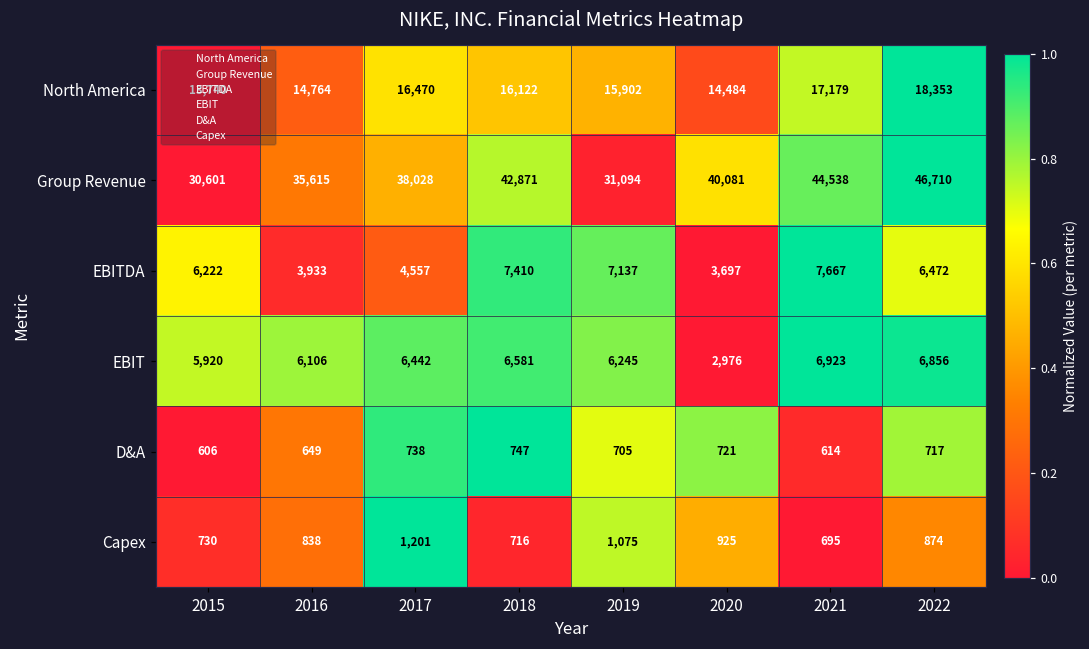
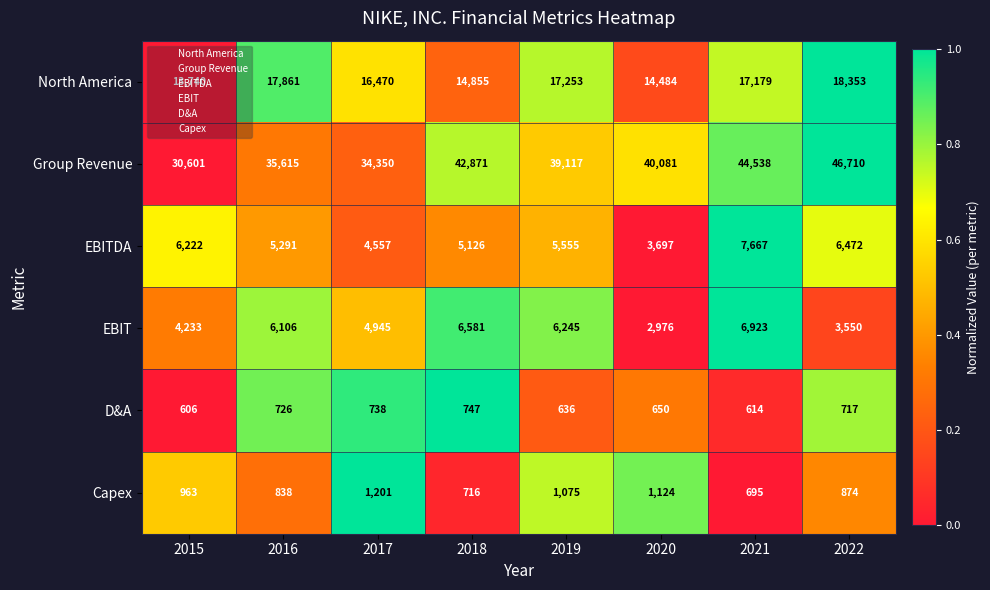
  {
    "North America": {
-     "2016": "14,764",
+     "2016": "17,861",
      "2017": "16,470",
-     "2018": "16,122",
-     "2019": "15,902",
+     "2018": "14,855",
+     "2019": "17,253",
      "2020": "14,484",
      "2021": "17,179",
      "2022": "18,353"
    },
    "Group Revenue": {
      "2015": "30,601",
      "2016": "35,615",
-     "2017": "38,028",
+     "2017": "34,350",
      "2018": "42,871",
-     "2019": "31,094",
+     "2019": "39,117",
      "2020": "40,081",
      "2021": "44,538",
      "2022": "46,710"
    },
    "EBITDA": {
      "2015": "6,222",
-     "2016": "3,933",
+     "2016": "5,291",
      "2017": "4,557",
-     "2018": "7,410",
-     "2019": "7,137",
+     "2018": "5,126",
+     "2019": "5,555",
      "2020": "3,697",
      "2021": "7,667",
      "2022": "6,472"
    },
    "EBIT": {
-     "2015": "5,920",
+     "2015": "4,233",
      "2016": "6,106",
-     "2017": "6,442",
+     "2017": "4,945",
      "2018": "6,581",
      "2019": "6,245",
      "2020": "2,976",
      "2021": "6,923",
-     "2022": "6,856"
+     "2022": "3,550"
    },
    "D&A": {
      "2015": "606",
-     "2016": "649",
+     "2016": "726",
      "2017": "738",
      "2018": "747",
-     "2019": "705",
-     "2020": "721",
+     "2019": "636",
+     "2020": "650",
      "2021": "614",
      "2022": "717"
    },
    "Capex": {
-     "2015": "730",
+     "2015": "963",
      "2016": "838",
      "2017": "1,201",
      "2018": "716",
      "2019": "1,075",
-     "2020": "925",
+     "2020": "1,124",
      "2021": "695",
      "2022": "874"
    }
  }
